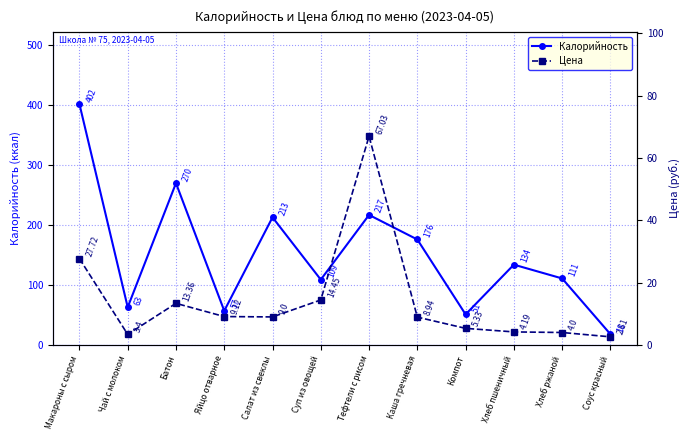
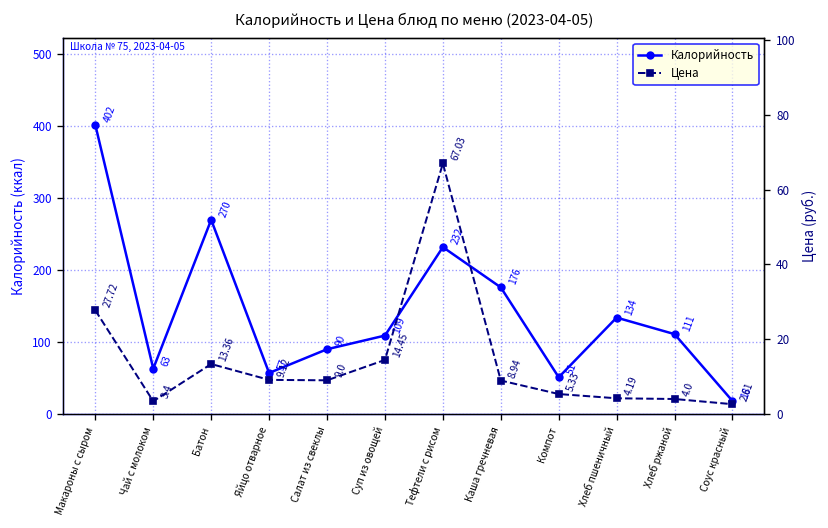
  {
    "Калорийность": {
      "Макароны с сыром": 402,
      "Чай с молоком": 63,
      "Батон": 270,
-     "Салат из свеклы": 213,
-     "Тефтели с рисом": 217,
+     "Салат из свеклы": 90,
+     "Тефтели с рисом": 232,
      "Каша гречневая": 176,
      "Хлеб пшеничный": 134,
      "Хлеб ржаной": 111
    },
    "Цена": {
      "Макароны с сыром": 27.72,
      "Чай с молоком": 3.4,
      "Батон": 13.36,
      "Салат из свеклы": 9.0,
      "Суп из овощей": 14.45,
      "Тефтели с рисом": 67.03,
      "Каша гречневая": 8.94,
      "Хлеб пшеничный": 4.19,
      "Хлеб ржаной": 4.0
    }
  }
